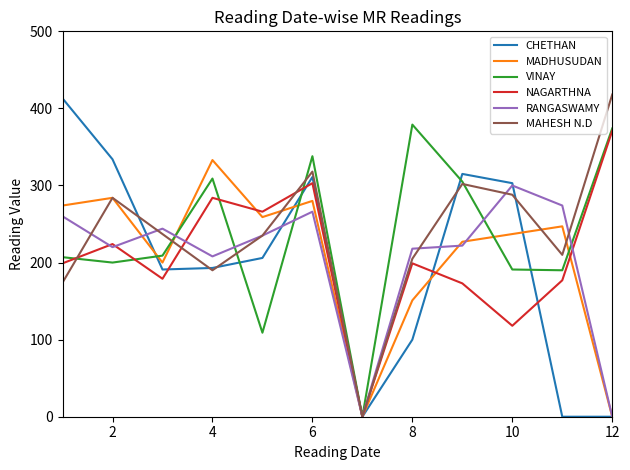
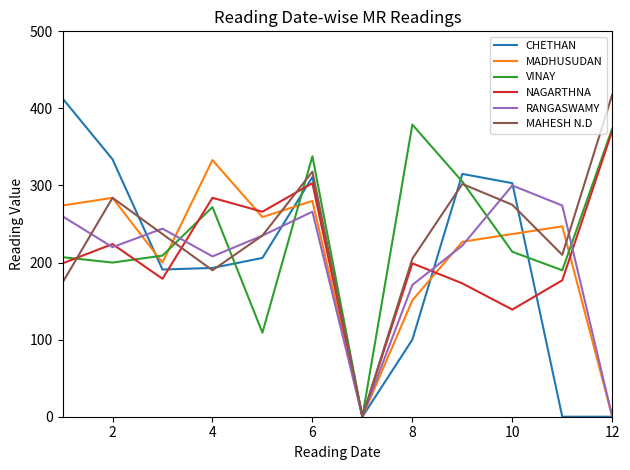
  {
    "CHETHAN": {
      "2": 330,
      "6": 310,
      "8": 100
    },
    "MADHUSUDAN": {
      "4": 330,
      "6": 280,
      "8": 150,
      "10": 240
    },
    "VINAY": {
      "2": 200,
-     "4": 310,
+     "4": 270,
      "6": 340,
      "8": 380,
-     "10": 190
+     "10": 210
    },
    "NAGARTHNA": {
      "2": 220,
      "4": 280,
      "6": 300,
      "8": 200,
-     "10": 120
+     "10": 140
    },
    "RANGASWAMY": {
      "2": 220,
      "4": 210,
      "6": 270,
-     "8": 220
+     "8": 170
    },
    "MAHESH N.D": {
      "6": 320,
      "8": 210,
-     "10": 290,
+     "10": 280,
      "12": 420
    }
  }
